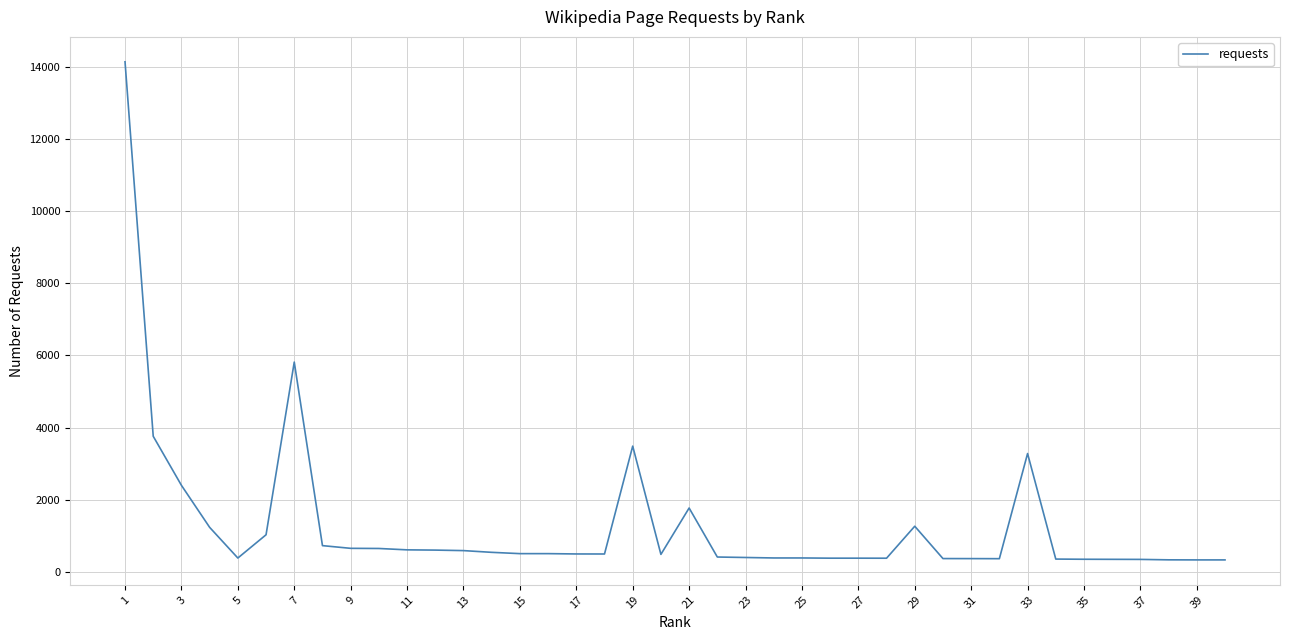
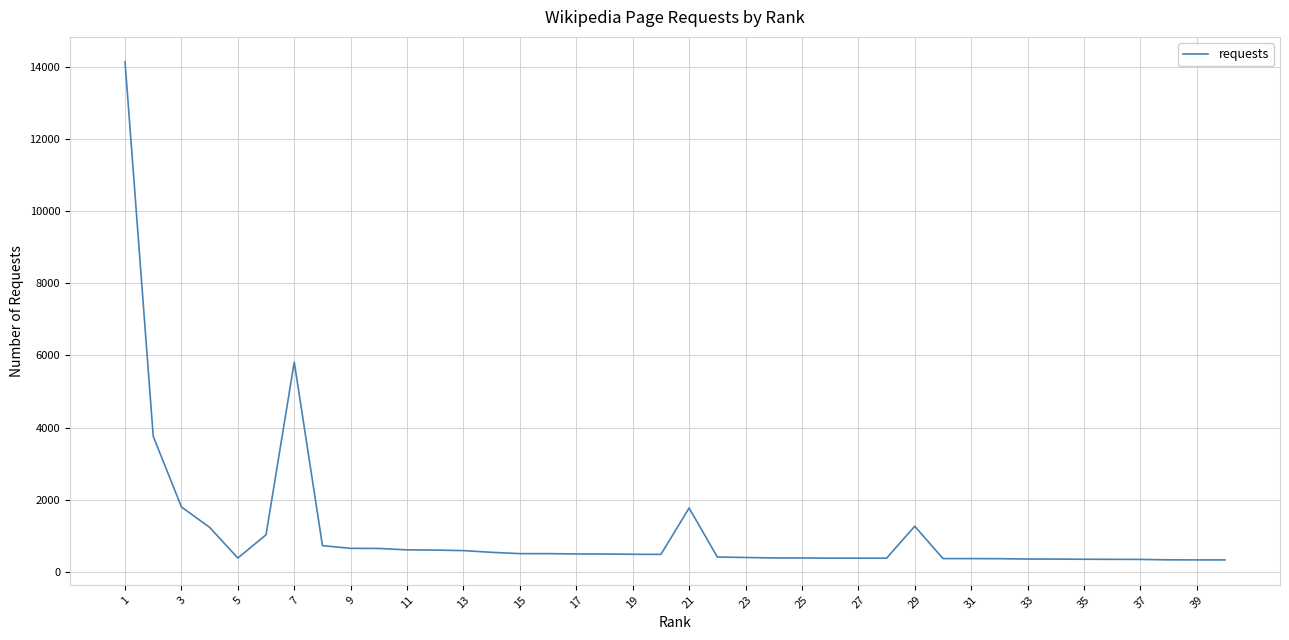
  {
    "1": 14100,
-   "3": 2400,
+   "3": 1800,
    "5": 400,
    "7": 5800,
    "9": 700,
    "11": 600,
    "13": 600,
    "15": 500,
    "17": 500,
-   "19": 3500,
+   "19": 500,
    "21": 1800,
    "23": 400,
    "25": 400,
    "27": 400,
    "29": 1300,
    "31": 400,
-   "33": 3300,
+   "33": 400,
    "35": 300,
    "37": 300,
    "39": 300
  }
